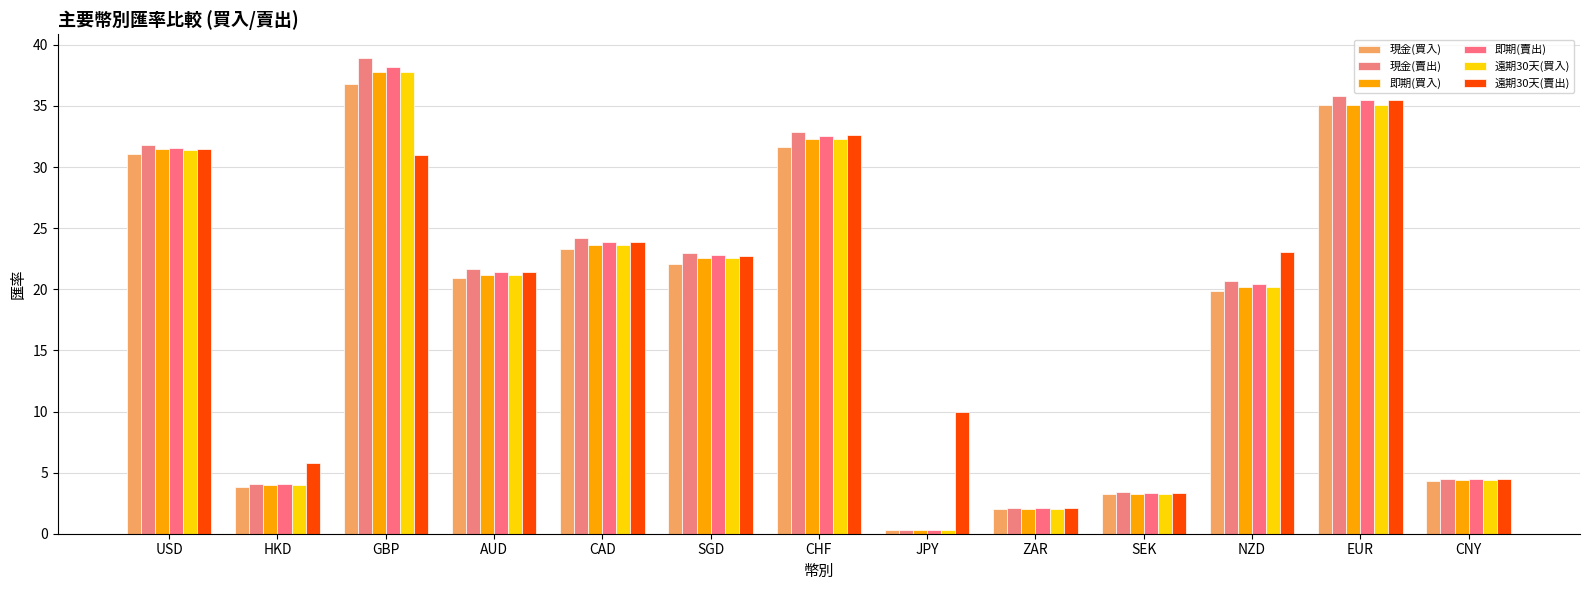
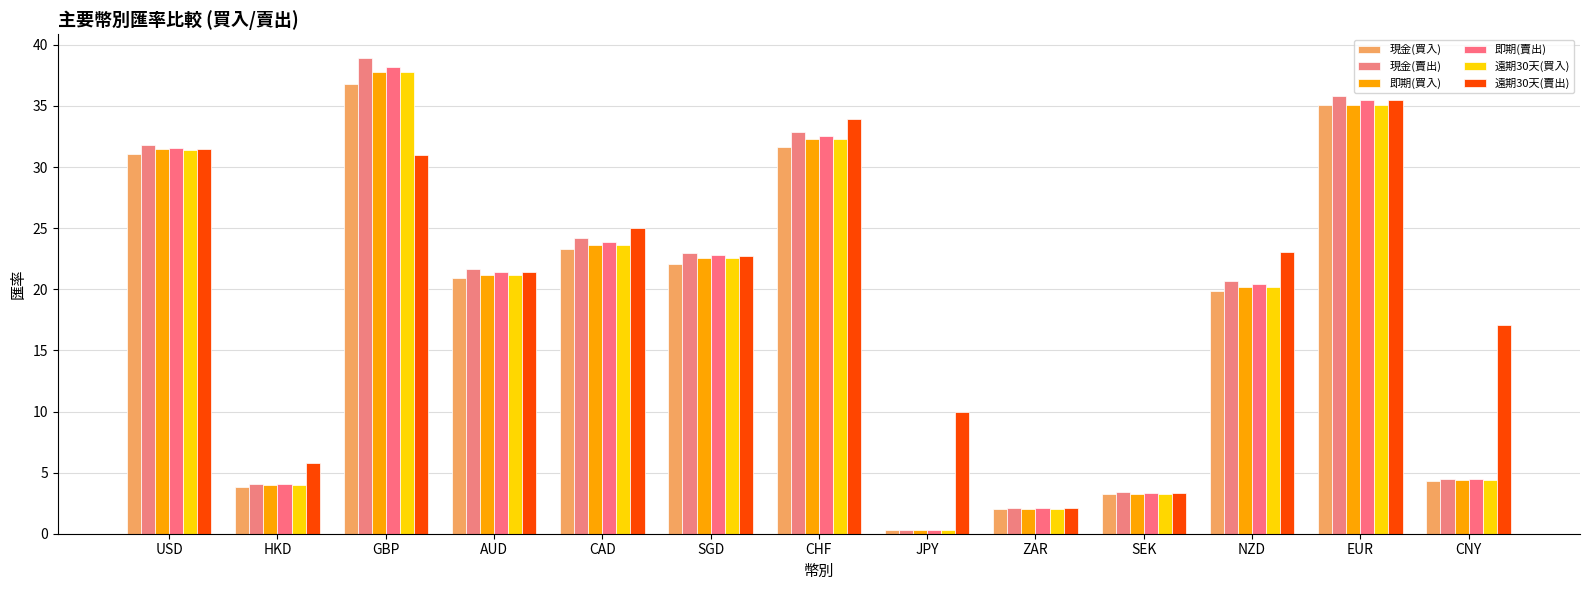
  {
    "遠期30天(賣出)": {
      "USD": 31.5,
      "HKD": 5.8,
      "GBP": 31.0,
      "AUD": 21.4,
-     "CAD": 23.9,
+     "CAD": 25.0,
      "SGD": 22.7,
-     "CHF": 32.6,
+     "CHF": 33.9,
      "JPY": 9.9,
      "ZAR": 2.1,
      "SEK": 3.3,
      "NZD": 23.0,
      "EUR": 35.5,
-     "CNY": 4.5
+     "CNY": 17.1
    }
  }
